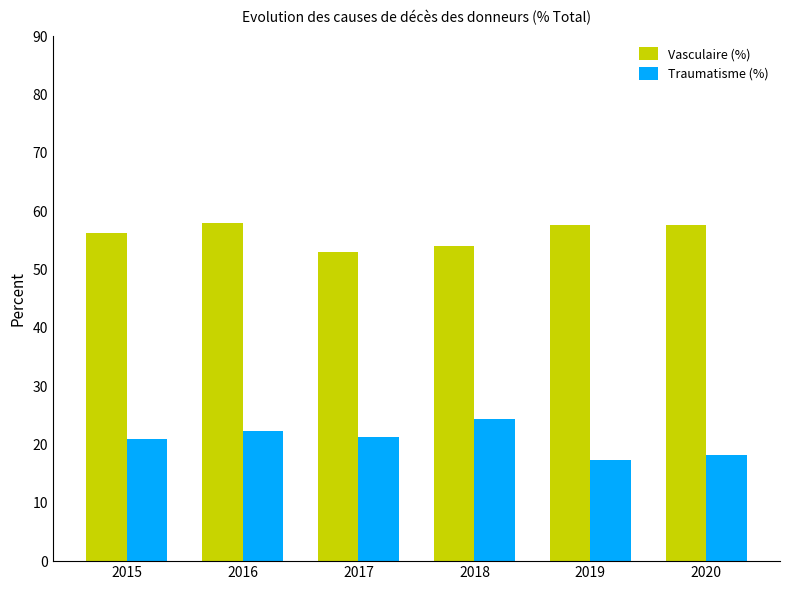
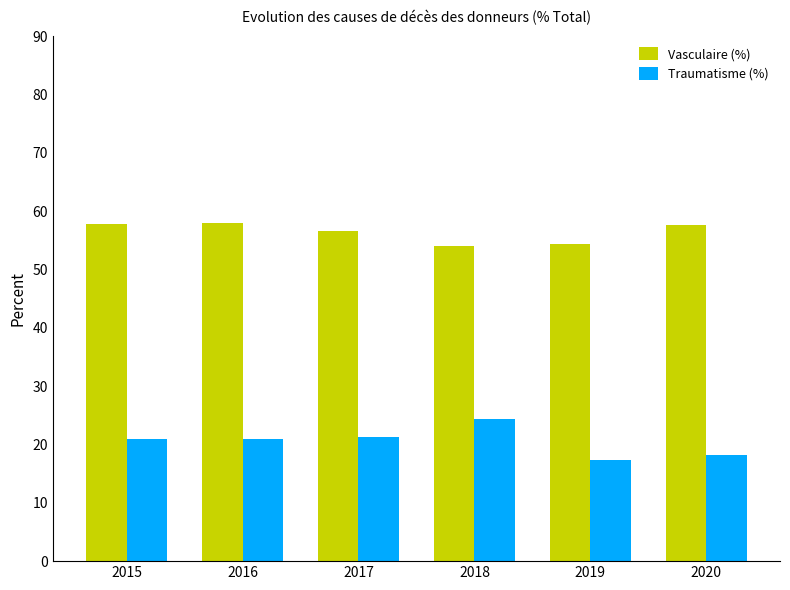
  {
    "Vasculaire (%)": {
-     "2015": 56,
+     "2015": 58,
      "2016": 58,
-     "2017": 53,
+     "2017": 57,
      "2018": 54,
-     "2019": 58,
+     "2019": 54,
      "2020": 58
    },
    "Traumatisme (%)": {
      "2015": 21,
-     "2016": 22,
+     "2016": 21,
      "2017": 21,
      "2018": 24,
      "2019": 17,
      "2020": 18
    }
  }
